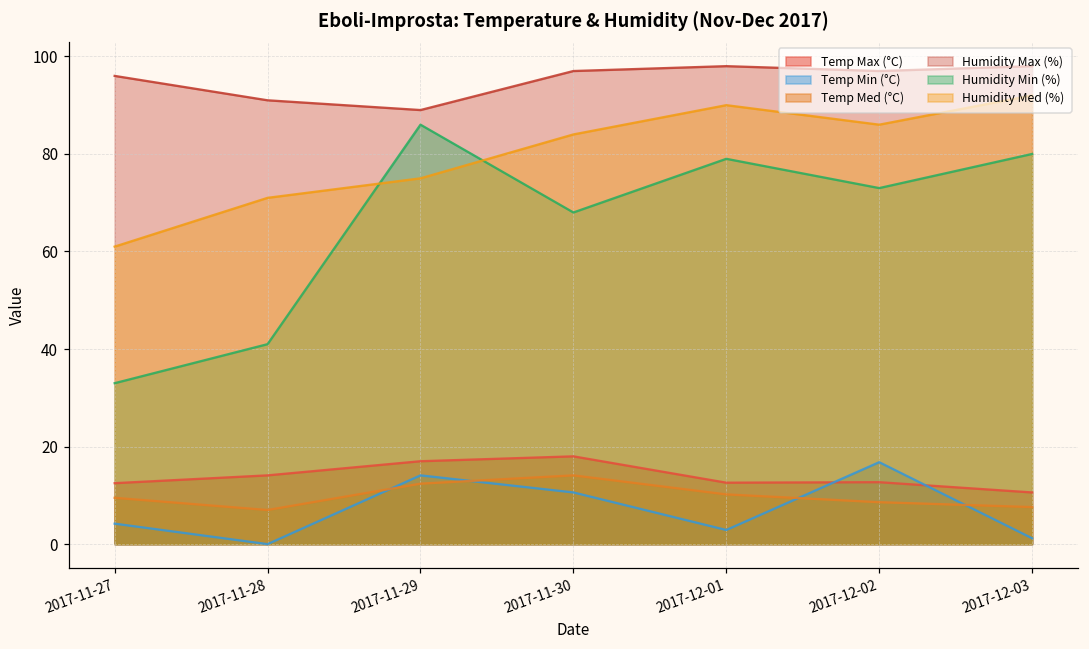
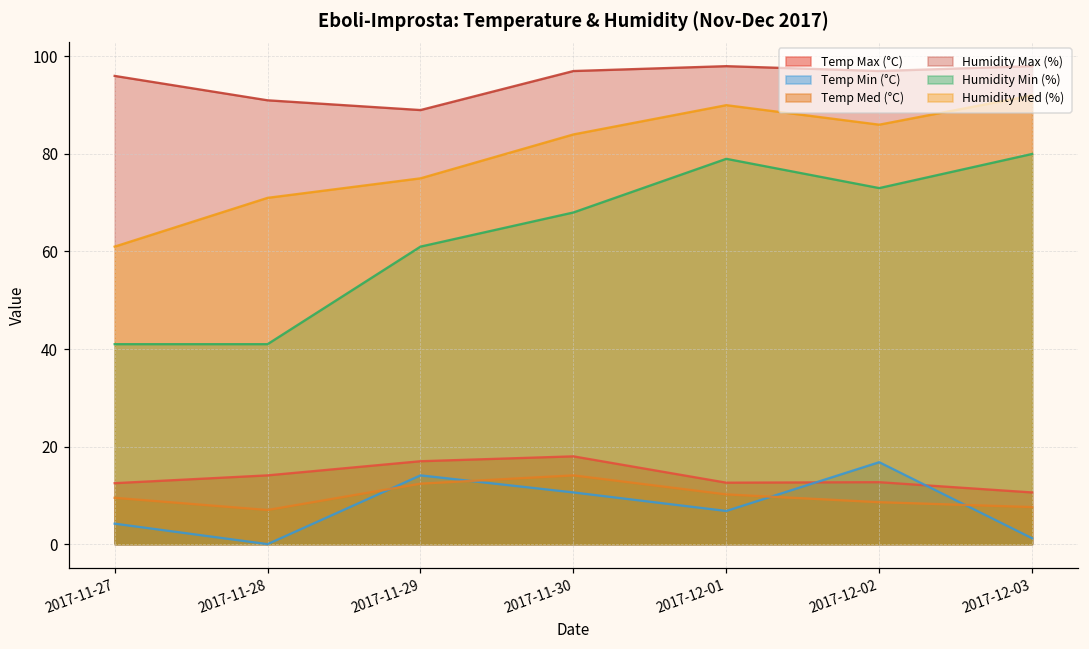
  {
    "Temp Min (°C)": {
      "2017-11-27": 4,
      "2017-11-28": 0,
      "2017-11-29": 14,
      "2017-11-30": 11,
-     "2017-12-01": 3,
+     "2017-12-01": 7,
      "2017-12-02": 17,
      "2017-12-03": 1
    },
    "Humidity Min (%)": {
-     "2017-11-27": 33,
+     "2017-11-27": 41,
      "2017-11-28": 41,
-     "2017-11-29": 86,
+     "2017-11-29": 61,
      "2017-11-30": 68,
      "2017-12-01": 79,
      "2017-12-02": 73,
      "2017-12-03": 80
    }
  }
